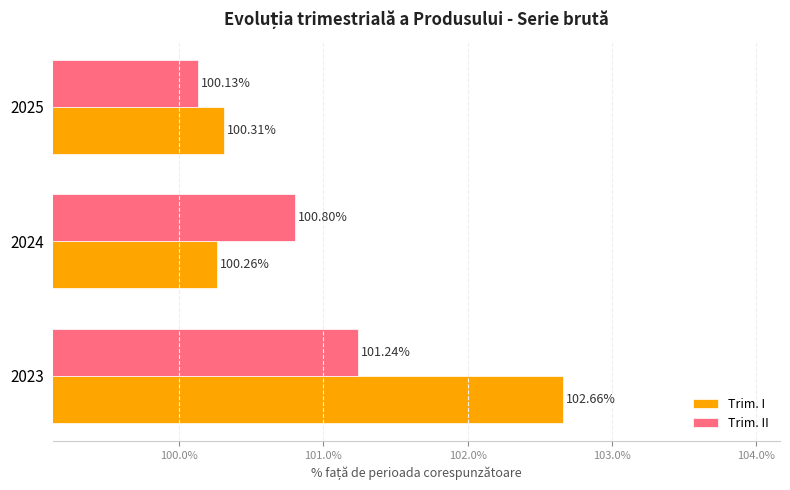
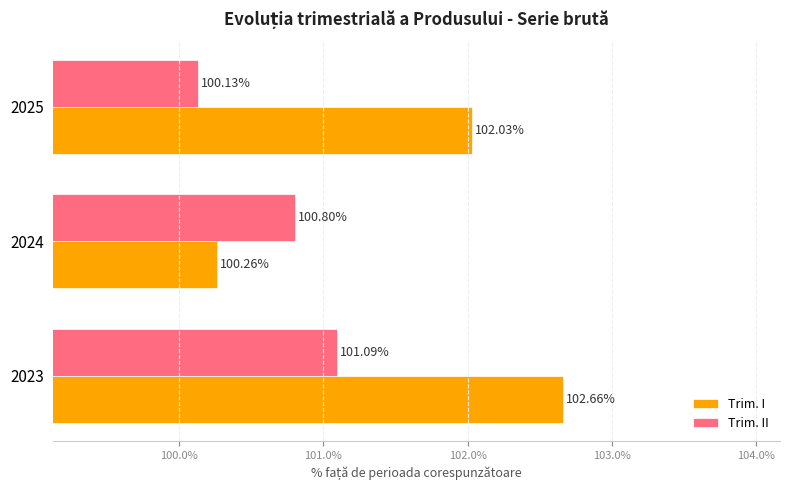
  {
    "Trim. I": {
-     "2025": "100.31%",
+     "2025": "102.03%",
      "2024": "100.26%",
      "2023": "102.66%"
    },
    "Trim. II": {
      "2025": "100.13%",
      "2024": "100.80%",
-     "2023": "101.24%"
+     "2023": "101.09%"
    }
  }
